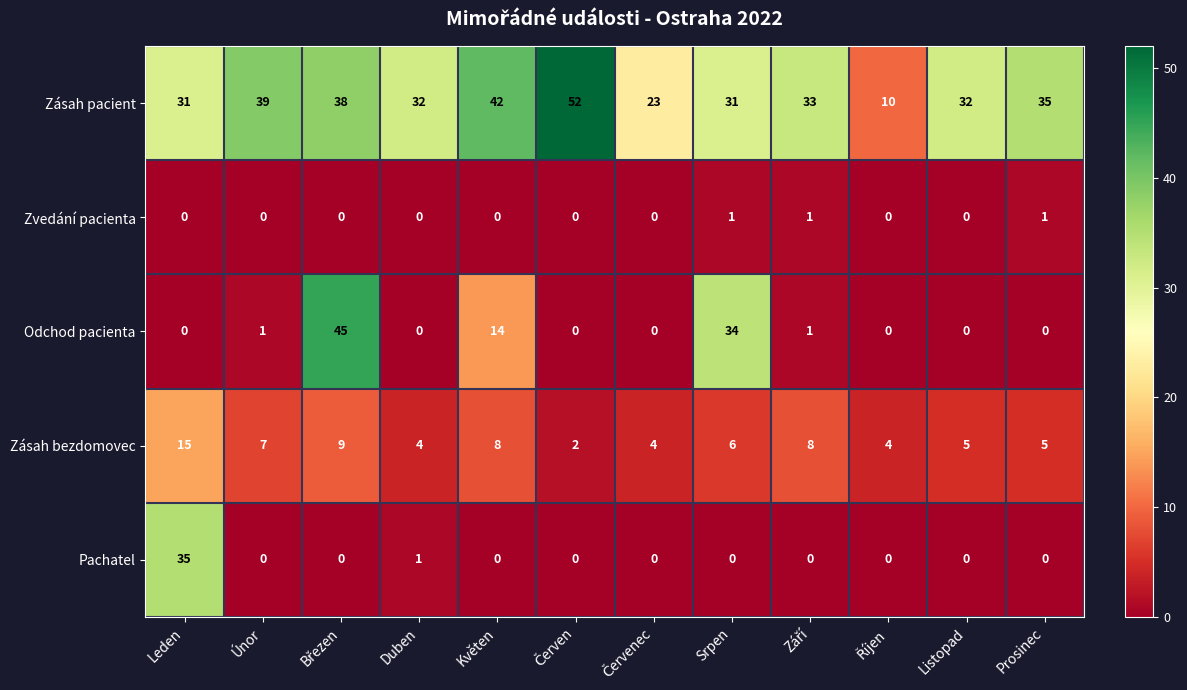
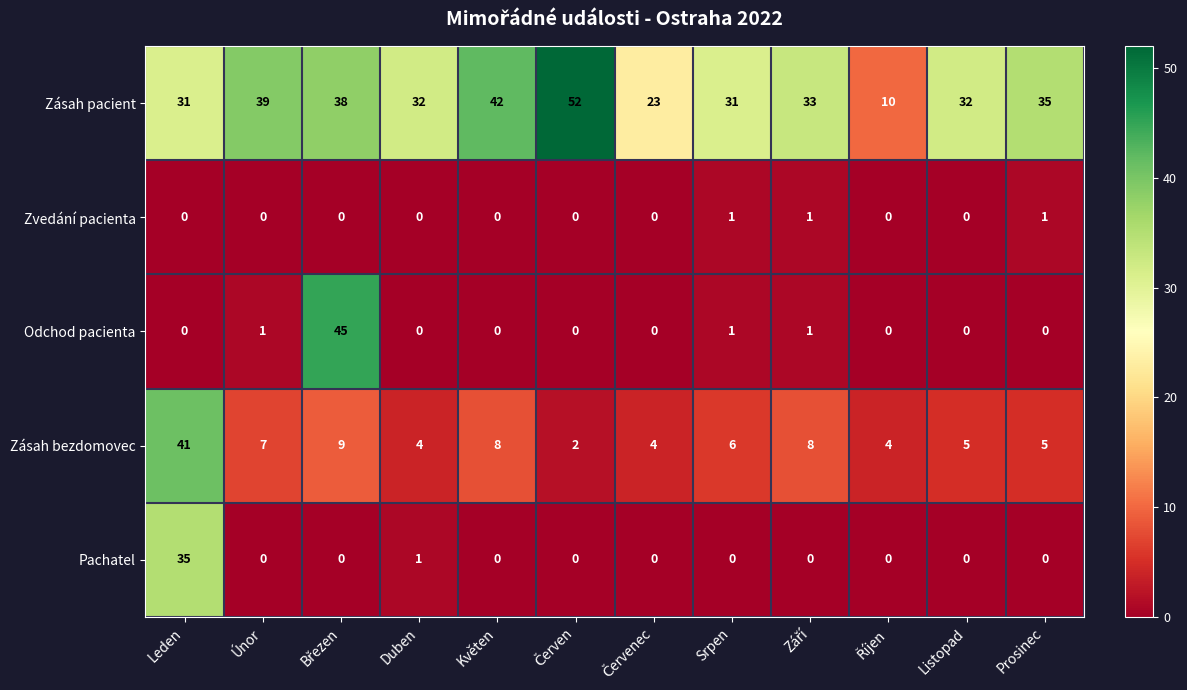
  {
    "Zásah pacient": {
      "Leden": 31,
      "Únor": 39,
      "Březen": 38,
      "Duben": 32,
      "Květen": 42,
      "Červen": 52,
      "Červenec": 23,
      "Srpen": 31,
      "Září": 33,
      "Říjen": 10,
      "Listopad": 32,
      "Prosinec": 35
    },
    "Zvedání pacienta": {
      "Leden": 0,
      "Únor": 0,
      "Březen": 0,
      "Duben": 0,
      "Květen": 0,
      "Červen": 0,
      "Červenec": 0,
      "Srpen": 1,
      "Září": 1,
      "Říjen": 0,
      "Listopad": 0,
      "Prosinec": 1
    },
    "Odchod pacienta": {
      "Leden": 0,
      "Únor": 1,
      "Březen": 45,
      "Duben": 0,
-     "Květen": 14,
+     "Květen": 0,
      "Červen": 0,
      "Červenec": 0,
-     "Srpen": 34,
+     "Srpen": 1,
      "Září": 1,
      "Říjen": 0,
      "Listopad": 0,
      "Prosinec": 0
    },
    "Zásah bezdomovec": {
-     "Leden": 15,
+     "Leden": 41,
      "Únor": 7,
      "Březen": 9,
      "Duben": 4,
      "Květen": 8,
      "Červen": 2,
      "Červenec": 4,
      "Srpen": 6,
      "Září": 8,
      "Říjen": 4,
      "Listopad": 5,
      "Prosinec": 5
    },
    "Pachatel": {
      "Leden": 35,
      "Únor": 0,
      "Březen": 0,
      "Duben": 1,
      "Květen": 0,
      "Červen": 0,
      "Červenec": 0,
      "Srpen": 0,
      "Září": 0,
      "Říjen": 0,
      "Listopad": 0,
      "Prosinec": 0
    }
  }
